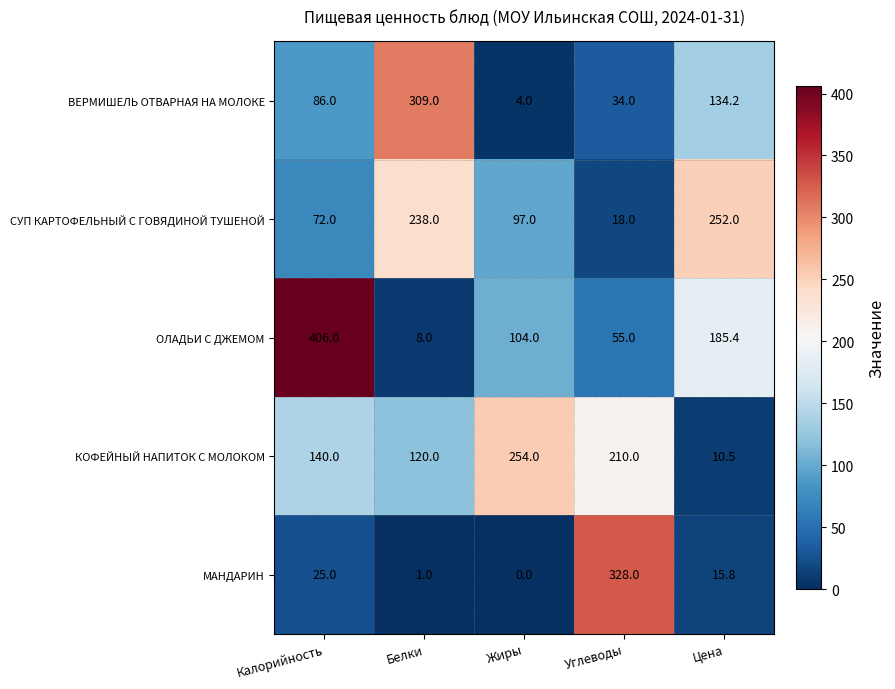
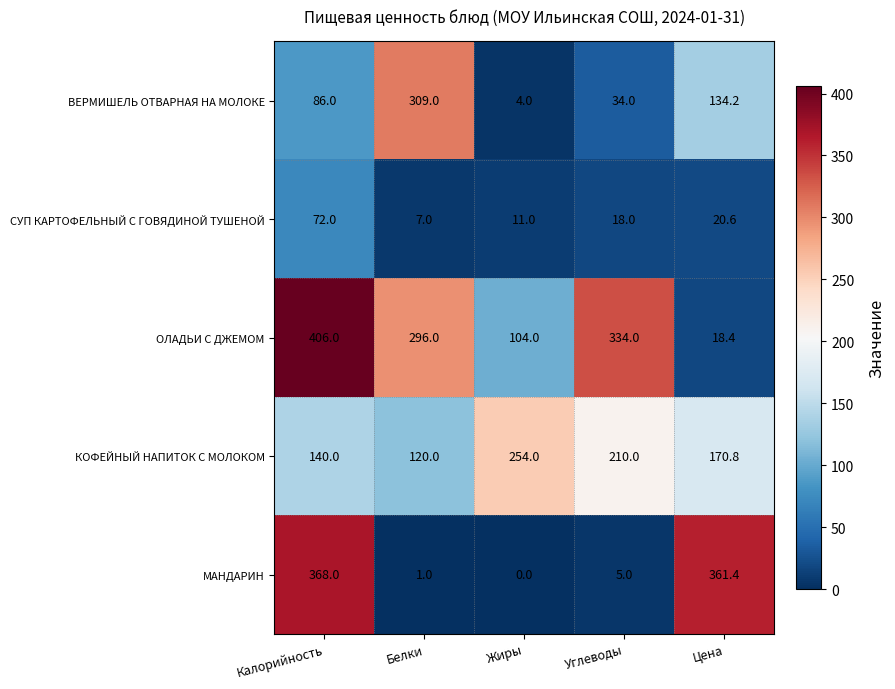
  {
    "ВЕРМИШЕЛЬ ОТВАРНАЯ НА МОЛОКЕ": {
      "Калорийность": 86.0,
      "Белки": 309.0,
      "Жиры": 4.0,
      "Углеводы": 34.0,
      "Цена": 134.2
    },
    "СУП КАРТОФЕЛЬНЫЙ С ГОВЯДИНОЙ ТУШЕНОЙ": {
      "Калорийность": 72.0,
-     "Белки": 238.0,
-     "Жиры": 97.0,
+     "Белки": 7.0,
+     "Жиры": 11.0,
      "Углеводы": 18.0,
-     "Цена": 252.0
+     "Цена": 20.6
    },
    "ОЛАДЬИ С ДЖЕМОМ": {
      "Калорийность": 406.0,
-     "Белки": 8.0,
+     "Белки": 296.0,
      "Жиры": 104.0,
-     "Углеводы": 55.0,
-     "Цена": 185.4
+     "Углеводы": 334.0,
+     "Цена": 18.4
    },
    "КОФЕЙНЫЙ НАПИТОК С МОЛОКОМ": {
      "Калорийность": 140.0,
      "Белки": 120.0,
      "Жиры": 254.0,
      "Углеводы": 210.0,
-     "Цена": 10.5
+     "Цена": 170.8
    },
    "МАНДАРИН": {
-     "Калорийность": 25.0,
+     "Калорийность": 368.0,
      "Белки": 1.0,
      "Жиры": 0.0,
-     "Углеводы": 328.0,
-     "Цена": 15.8
+     "Углеводы": 5.0,
+     "Цена": 361.4
    }
  }
